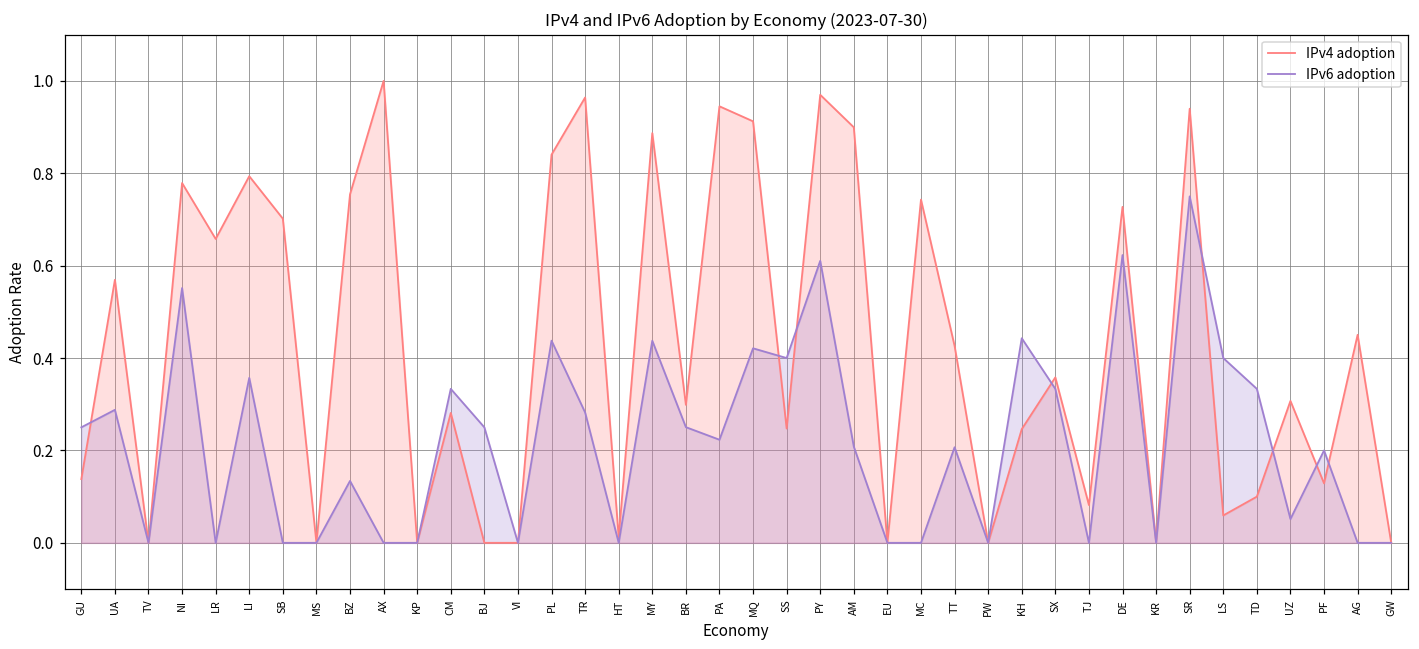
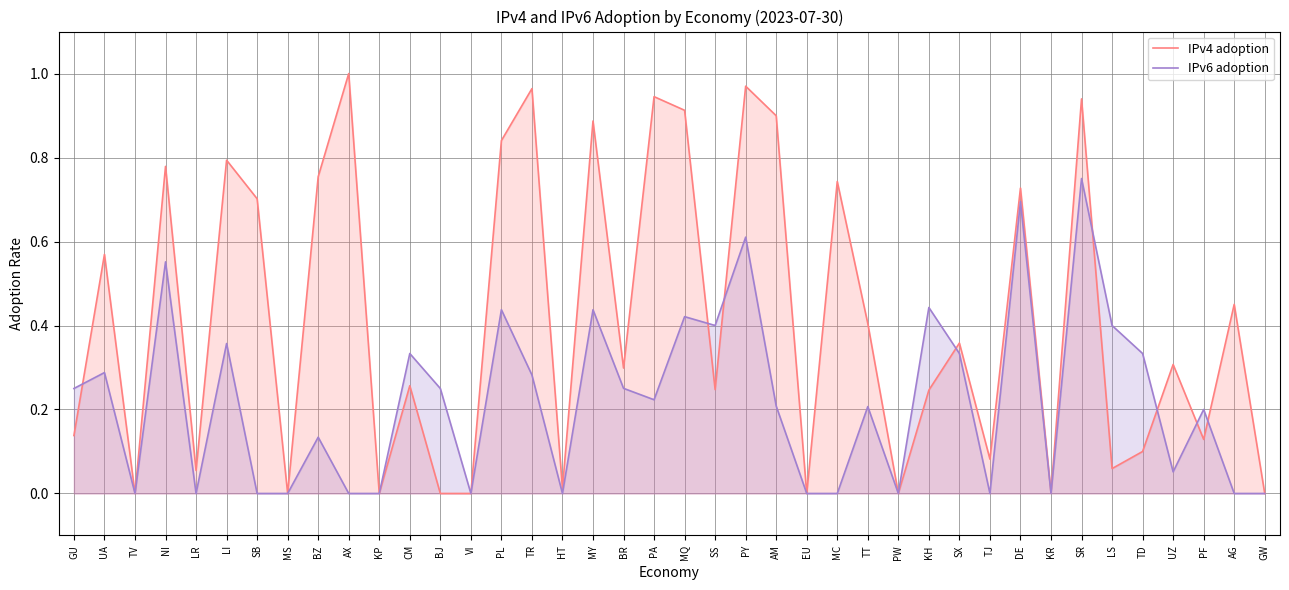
  {
    "IPv4 adoption": {
      "GU": 0.14,
      "UA": 0.57,
      "NI": 0.78,
-     "LR": 0.66,
+     "LR": 0.05,
      "LI": 0.79,
      "SB": 0.70,
      "BZ": 0.75,
      "AX": 1.00,
-     "CM": 0.28,
+     "CM": 0.26,
      "BJ": 0.00,
      "PL": 0.84,
      "TR": 0.96,
      "HT": 0.01,
      "MY": 0.89,
      "BR": 0.30,
      "PA": 0.95,
      "MQ": 0.91,
      "SS": 0.25,
      "PY": 0.97,
      "AM": 0.90,
      "MC": 0.74,
-     "TT": 0.43,
+     "TT": 0.40,
      "KH": 0.25,
      "SX": 0.36,
      "TJ": 0.08,
      "DE": 0.73,
      "SR": 0.94,
      "LS": 0.06,
      "TD": 0.10,
      "UZ": 0.31,
      "PF": 0.13,
      "AG": 0.45
    },
    "IPv6 adoption": {
      "GU": 0.25,
      "UA": 0.29,
      "NI": 0.55,
      "LR": 0.00,
      "LI": 0.36,
      "SB": 0.00,
      "BZ": 0.13,
      "AX": 0.00,
      "CM": 0.33,
      "BJ": 0.25,
      "PL": 0.44,
      "TR": 0.28,
      "HT": 0.00,
      "MY": 0.44,
      "BR": 0.25,
      "PA": 0.22,
      "MQ": 0.42,
      "SS": 0.40,
      "PY": 0.61,
      "AM": 0.21,
      "MC": 0.00,
      "TT": 0.21,
      "KH": 0.44,
      "SX": 0.33,
      "TJ": 0.00,
-     "DE": 0.62,
+     "DE": 0.70,
      "SR": 0.75,
      "LS": 0.40,
      "TD": 0.33,
      "UZ": 0.05,
      "PF": 0.20,
      "AG": 0.00
    }
  }
